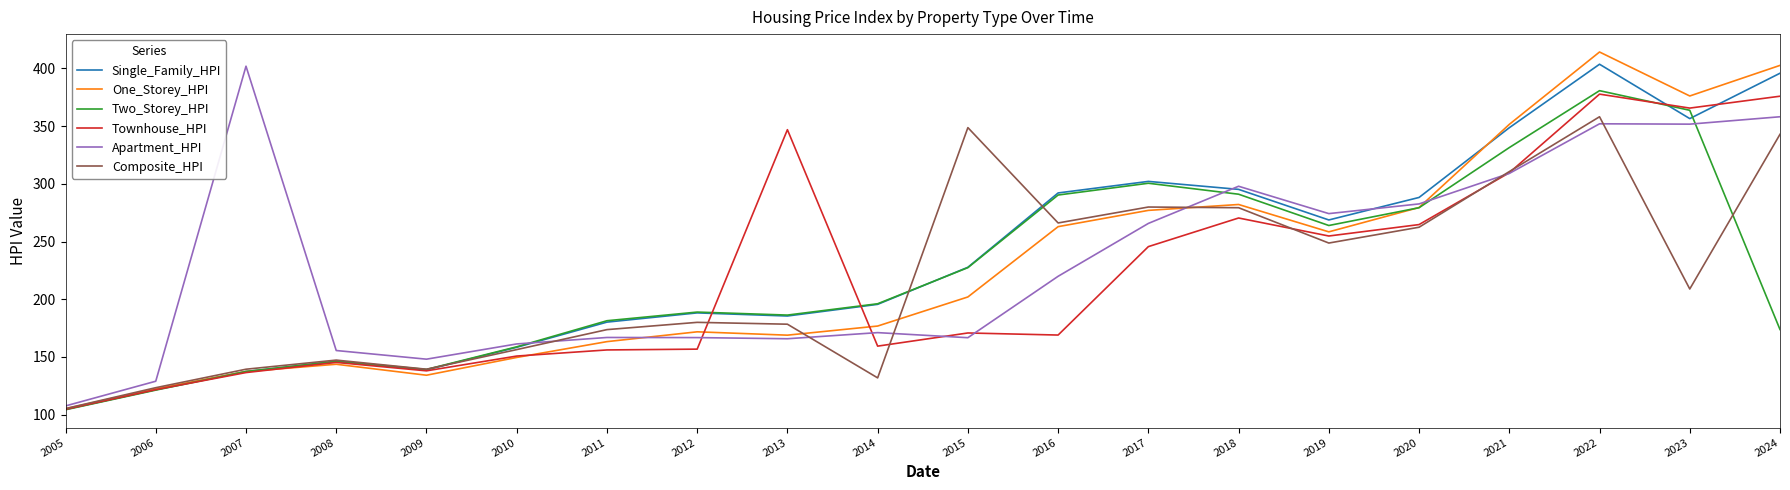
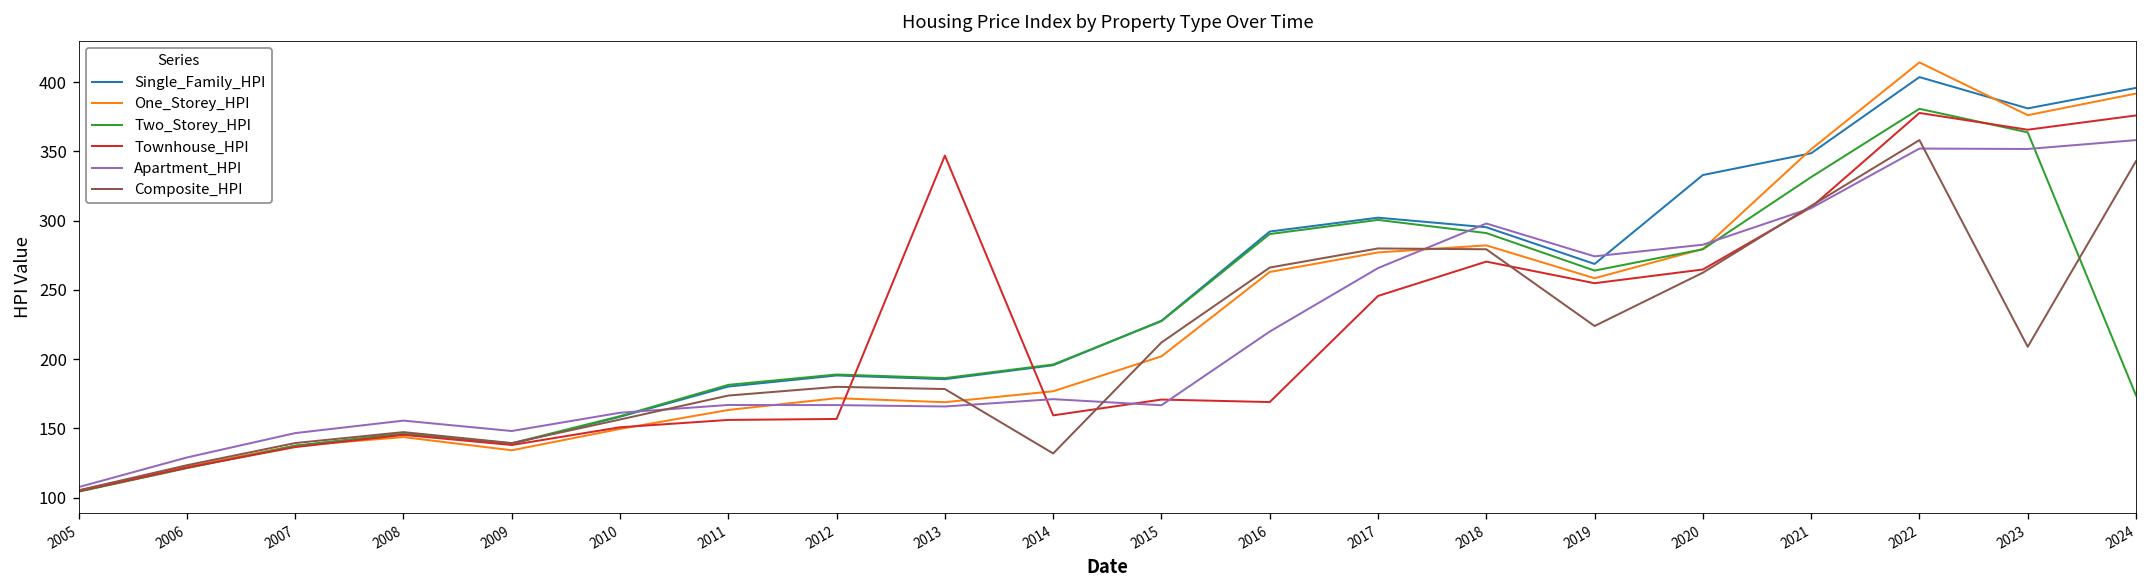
  {
    "Single_Family_HPI": {
      "2018": 295,
      "2019": 269,
-     "2020": 288,
+     "2020": 333,
      "2021": 349,
      "2022": 404,
-     "2023": 357,
+     "2023": 381,
      "2024": 396
    },
    "One_Storey_HPI": {
      "2009": 134,
      "2011": 163,
      "2012": 172,
      "2013": 169,
      "2014": 177,
      "2015": 202,
      "2016": 263,
      "2017": 277,
      "2018": 282,
      "2019": 258,
      "2021": 352,
      "2022": 414,
      "2023": 376,
-     "2024": 403
+     "2024": 392
    },
    "Two_Storey_HPI": {
      "2018": 291,
      "2019": 264,
      "2021": 331,
      "2022": 381,
      "2024": 174
    },
    "Townhouse_HPI": {
      "2011": 156,
      "2012": 157,
      "2013": 347,
      "2014": 159,
      "2015": 171,
      "2016": 169,
      "2017": 246,
      "2018": 270,
      "2019": 255,
      "2020": 265,
      "2022": 378,
      "2024": 376
    },
    "Apartment_HPI": {
      "2005": 108,
      "2006": 129,
-     "2007": 402,
+     "2007": 147,
      "2008": 156,
      "2009": 148,
      "2010": 161,
      "2011": 167,
      "2012": 167,
      "2013": 166,
      "2014": 171,
      "2015": 167,
      "2016": 220,
      "2017": 266,
      "2018": 298,
      "2019": 274,
      "2020": 283,
      "2022": 352,
      "2023": 352,
      "2024": 358
    },
    "Composite_HPI": {
      "2011": 174,
      "2012": 180,
      "2013": 178,
      "2014": 132,
-     "2015": 349,
+     "2015": 212,
      "2016": 266,
      "2017": 280,
      "2018": 279,
-     "2019": 249,
+     "2019": 224,
      "2020": 262,
      "2022": 358,
      "2023": 209,
      "2024": 343
    }
  }
